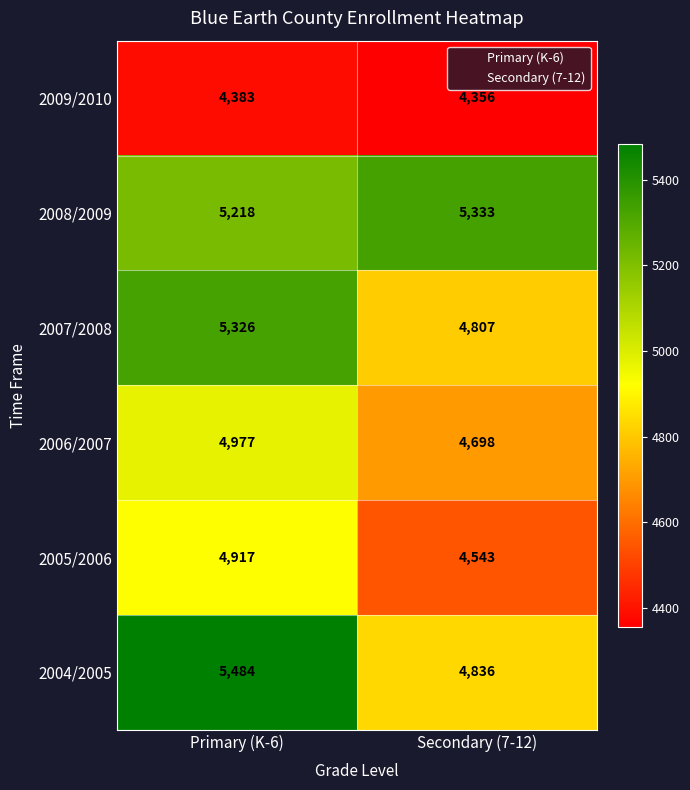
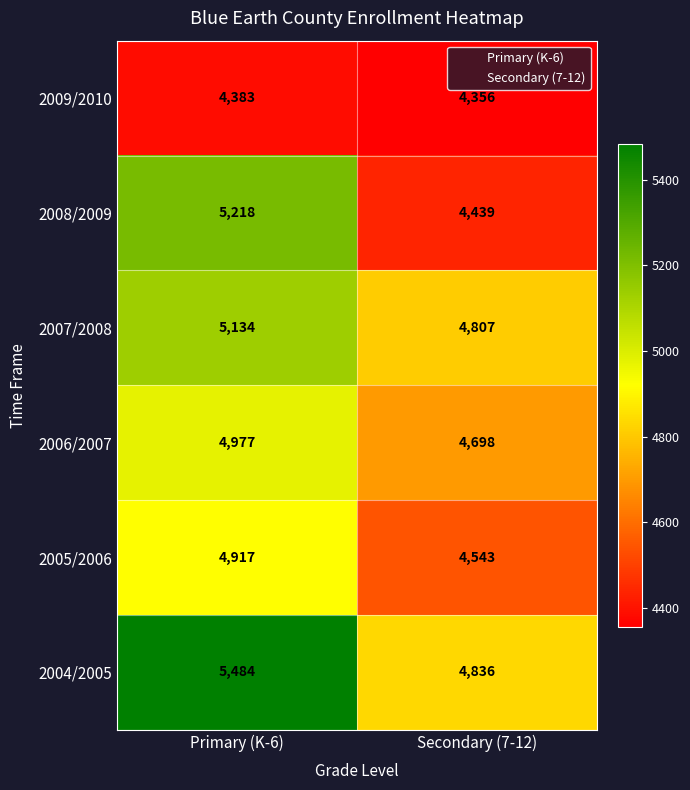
  {
    "2009/2010": {
      "Primary (K-6)": "4,383",
      "Secondary (7-12)": "4,356"
    },
    "2008/2009": {
      "Primary (K-6)": "5,218",
-     "Secondary (7-12)": "5,333"
+     "Secondary (7-12)": "4,439"
    },
    "2007/2008": {
-     "Primary (K-6)": "5,326",
+     "Primary (K-6)": "5,134",
      "Secondary (7-12)": "4,807"
    },
    "2006/2007": {
      "Primary (K-6)": "4,977",
      "Secondary (7-12)": "4,698"
    },
    "2005/2006": {
      "Primary (K-6)": "4,917",
      "Secondary (7-12)": "4,543"
    },
    "2004/2005": {
      "Primary (K-6)": "5,484",
      "Secondary (7-12)": "4,836"
    }
  }
